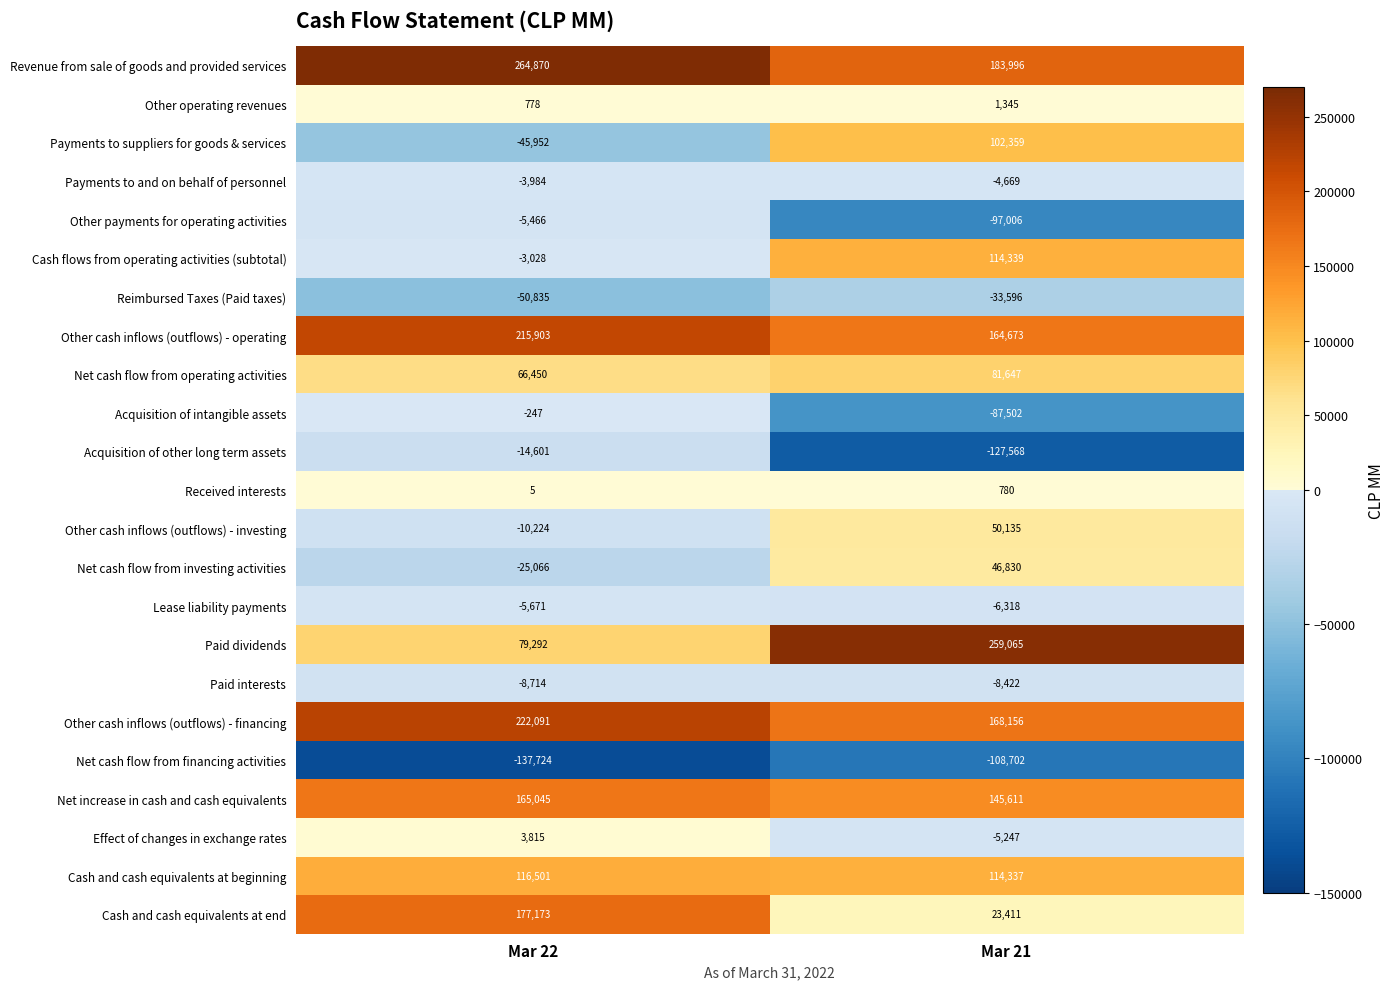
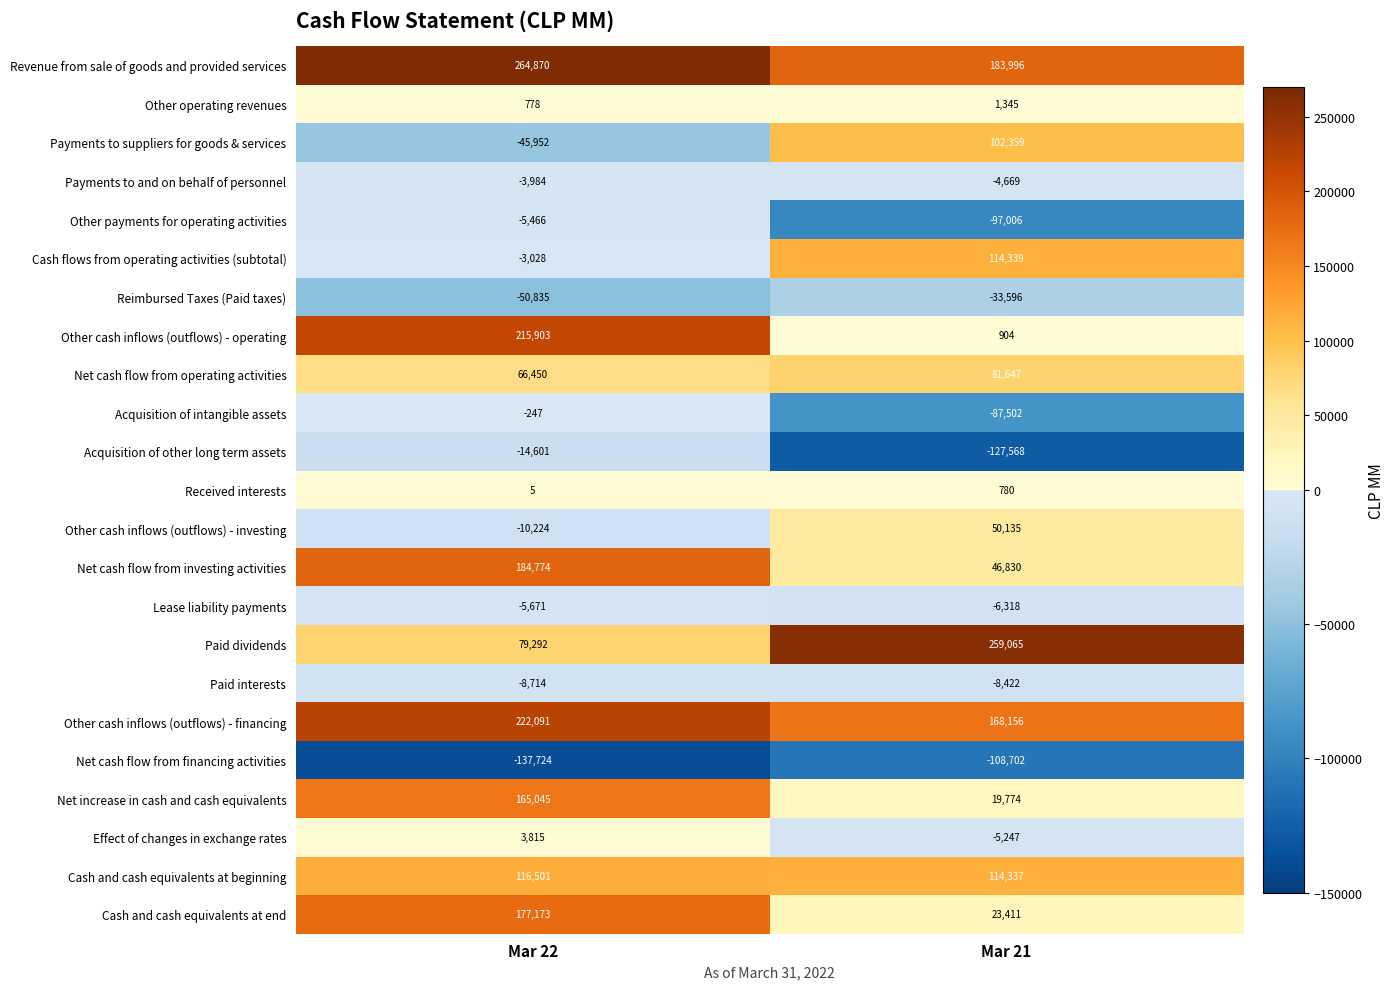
  {
    "Revenue from sale of goods and provided services": {
      "Mar 22": "264,870",
      "Mar 21": "183,996"
    },
    "Other operating revenues": {
      "Mar 22": "778",
      "Mar 21": "1,345"
    },
    "Payments to suppliers for goods & services": {
      "Mar 22": "-45,952",
      "Mar 21": "102,359"
    },
    "Payments to and on behalf of personnel": {
      "Mar 22": "-3,984",
      "Mar 21": "-4,669"
    },
    "Other payments for operating activities": {
      "Mar 22": "-5,466",
      "Mar 21": "-97,006"
    },
    "Cash flows from operating activities (subtotal)": {
      "Mar 22": "-3,028",
      "Mar 21": "114,339"
    },
    "Reimbursed Taxes (Paid taxes)": {
      "Mar 22": "-50,835",
      "Mar 21": "-33,596"
    },
    "Other cash inflows (outflows) - operating": {
      "Mar 22": "215,903",
-     "Mar 21": "164,673"
+     "Mar 21": "904"
    },
    "Net cash flow from operating activities": {
      "Mar 22": "66,450",
      "Mar 21": "81,647"
    },
    "Acquisition of intangible assets": {
      "Mar 22": "-247",
      "Mar 21": "-87,502"
    },
    "Acquisition of other long term assets": {
      "Mar 22": "-14,601",
      "Mar 21": "-127,568"
    },
    "Received interests": {
      "Mar 22": "5",
      "Mar 21": "780"
    },
    "Other cash inflows (outflows) - investing": {
      "Mar 22": "-10,224",
      "Mar 21": "50,135"
    },
    "Net cash flow from investing activities": {
-     "Mar 22": "-25,066",
+     "Mar 22": "184,774",
      "Mar 21": "46,830"
    },
    "Lease liability payments": {
      "Mar 22": "-5,671",
      "Mar 21": "-6,318"
    },
    "Paid dividends": {
      "Mar 22": "79,292",
      "Mar 21": "259,065"
    },
    "Paid interests": {
      "Mar 22": "-8,714",
      "Mar 21": "-8,422"
    },
    "Other cash inflows (outflows) - financing": {
      "Mar 22": "222,091",
      "Mar 21": "168,156"
    },
    "Net cash flow from financing activities": {
      "Mar 22": "-137,724",
      "Mar 21": "-108,702"
    },
    "Net increase in cash and cash equivalents": {
      "Mar 22": "165,045",
-     "Mar 21": "145,611"
+     "Mar 21": "19,774"
    },
    "Effect of changes in exchange rates": {
      "Mar 22": "3,815",
      "Mar 21": "-5,247"
    },
    "Cash and cash equivalents at beginning": {
      "Mar 22": "116,501",
      "Mar 21": "114,337"
    },
    "Cash and cash equivalents at end": {
      "Mar 22": "177,173",
      "Mar 21": "23,411"
    }
  }
